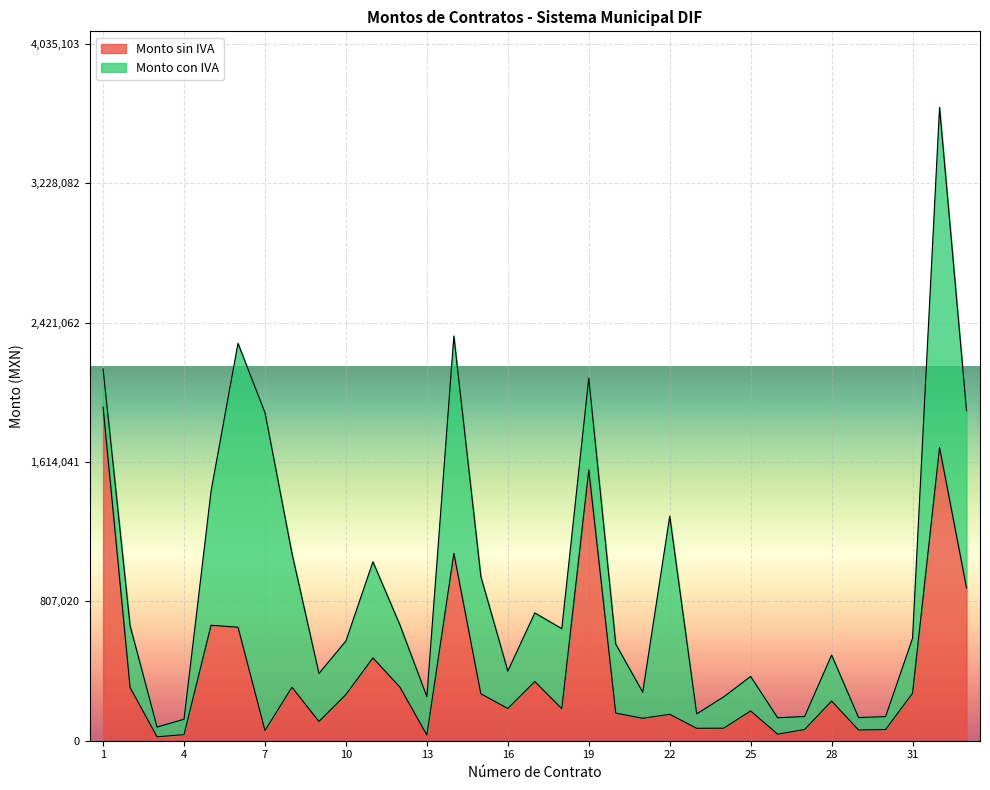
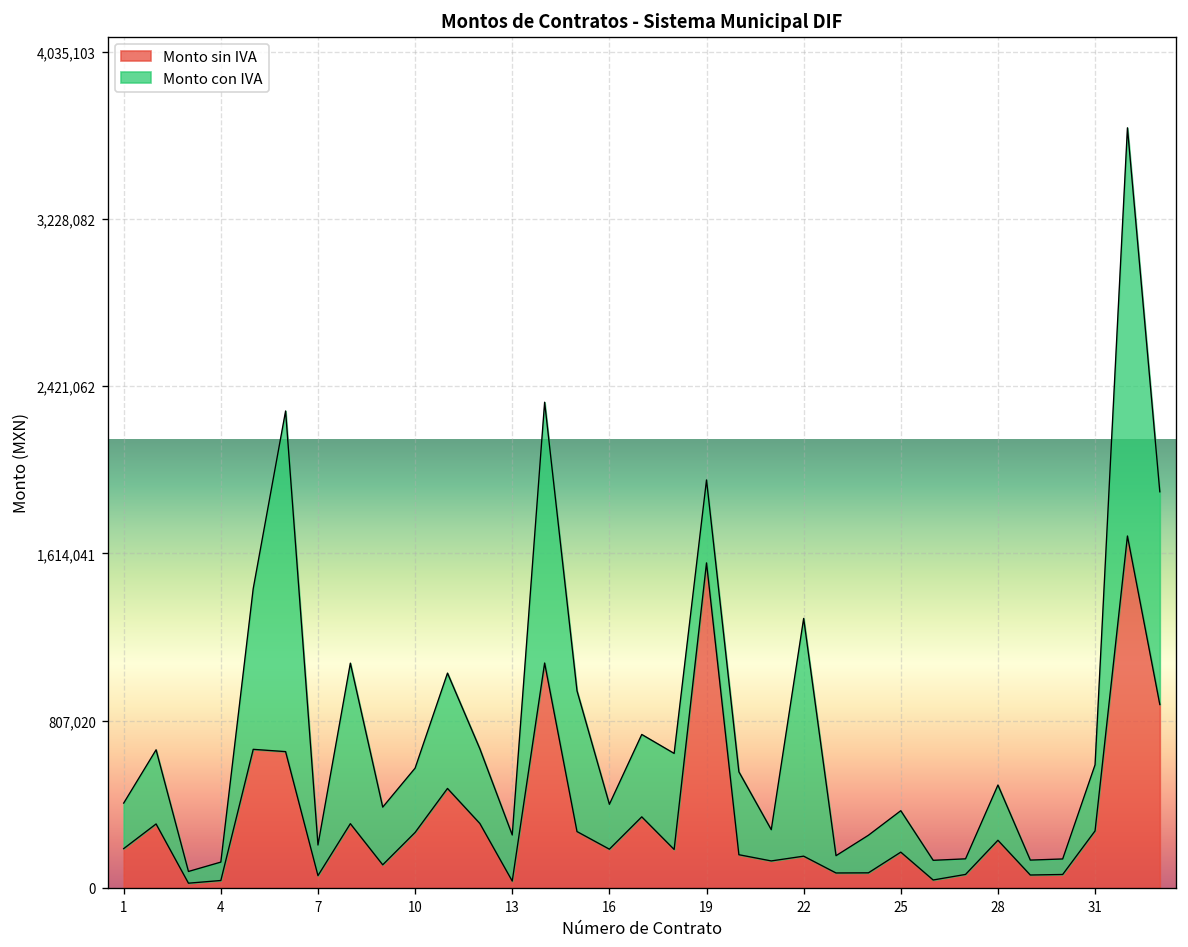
  {
    "Monto sin IVA": {
-     "1": "1,930,000",
+     "1": "190,000",
      "4": "40,000",
      "7": "60,000",
      "10": "270,000",
      "13": "30,000",
      "16": "190,000",
      "19": "1,570,000",
      "22": "150,000",
      "25": "170,000",
      "28": "230,000",
      "31": "280,000"
    },
    "Monto con IVA": {
      "1": "220,000",
      "4": "90,000",
-     "7": "1,840,000",
+     "7": "150,000",
      "10": "310,000",
      "13": "220,000",
      "16": "220,000",
-     "19": "530,000",
+     "19": "400,000",
      "22": "1,150,000",
      "25": "200,000",
      "28": "270,000",
      "31": "320,000"
    }
  }
